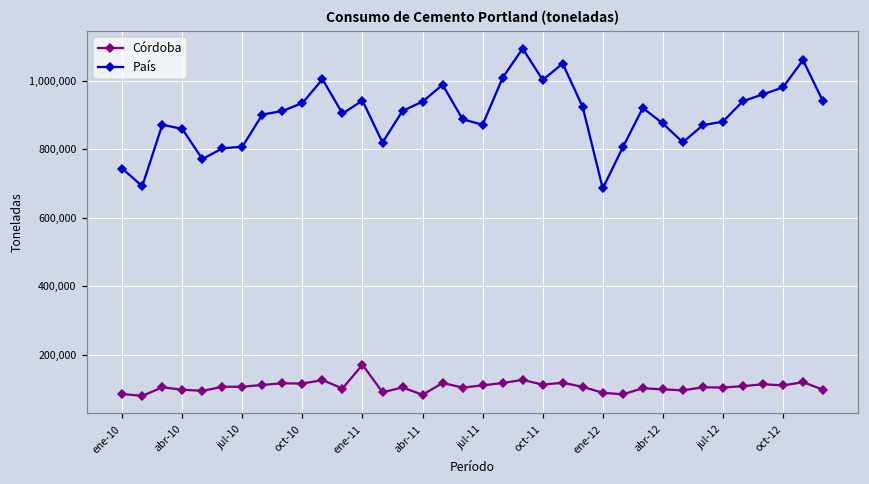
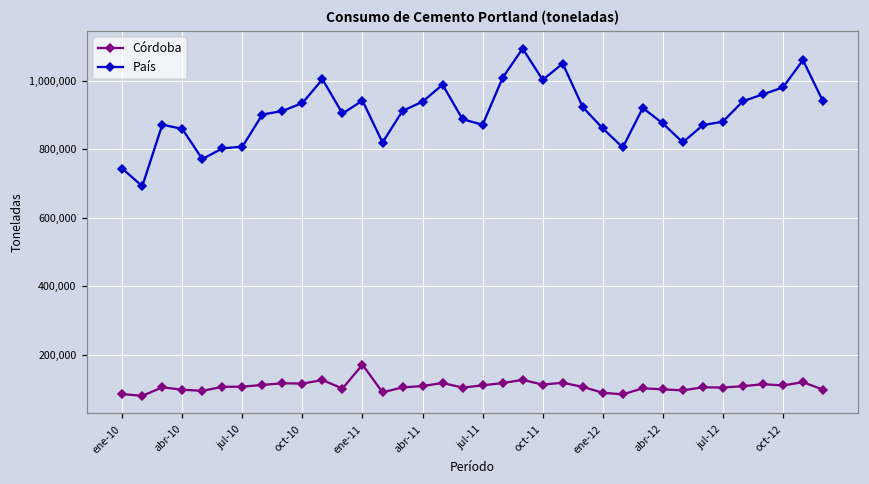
  {
    "Córdoba": {
      "ene-10": "90,000",
      "abr-10": "100,000",
      "jul-10": "110,000",
      "oct-10": "120,000",
      "ene-11": "170,000",
-     "abr-11": "80,000",
+     "abr-11": "110,000",
      "jul-11": "110,000",
      "oct-11": "110,000",
      "ene-12": "90,000",
      "abr-12": "100,000",
      "jul-12": "100,000",
      "oct-12": "110,000"
    },
    "País": {
      "ene-10": "740,000",
      "abr-10": "860,000",
      "jul-10": "810,000",
      "oct-10": "930,000",
      "ene-11": "940,000",
      "abr-11": "940,000",
      "jul-11": "870,000",
      "oct-11": "1,000,000",
-     "ene-12": "690,000",
+     "ene-12": "860,000",
      "abr-12": "880,000",
      "jul-12": "880,000",
      "oct-12": "980,000"
    }
  }
